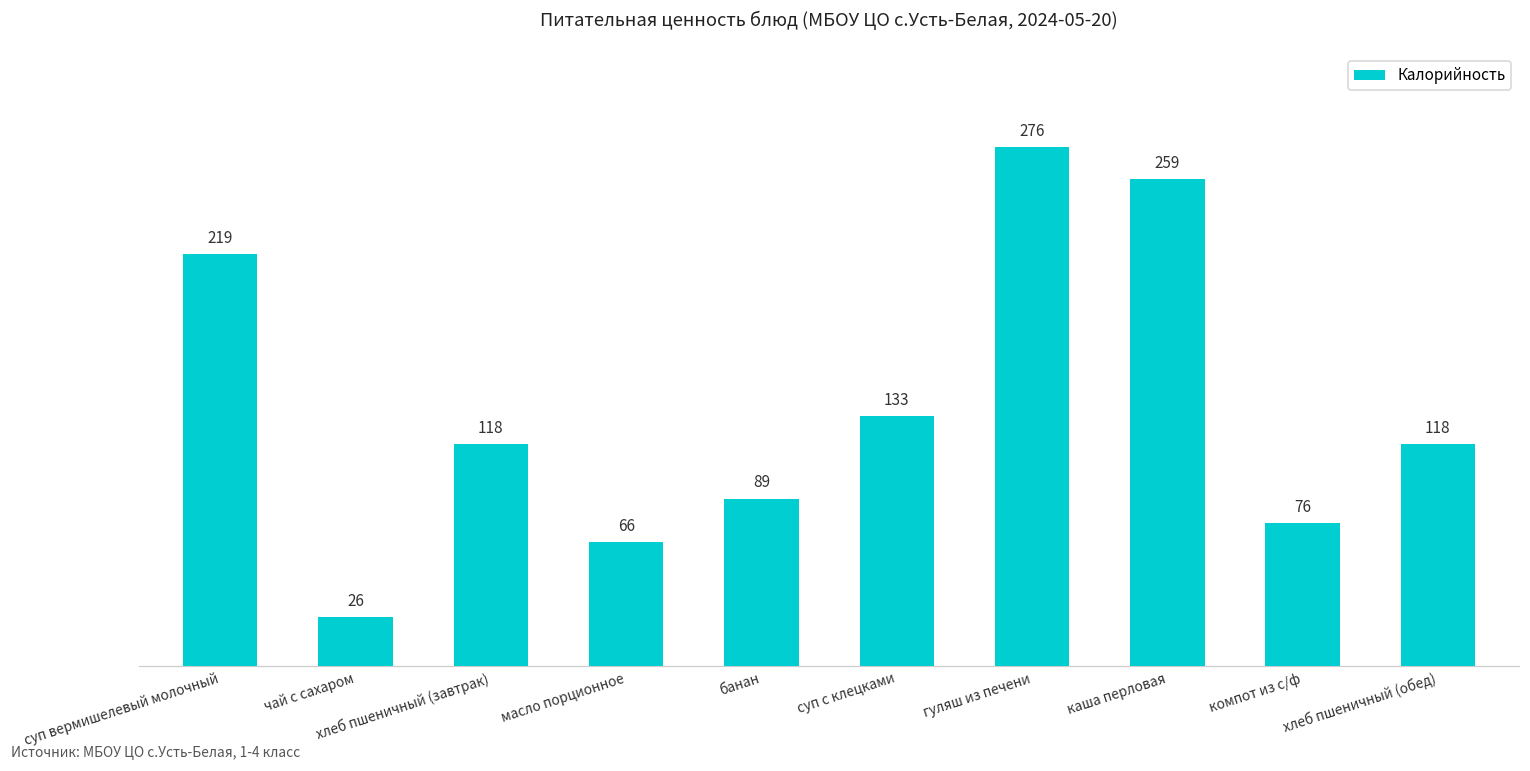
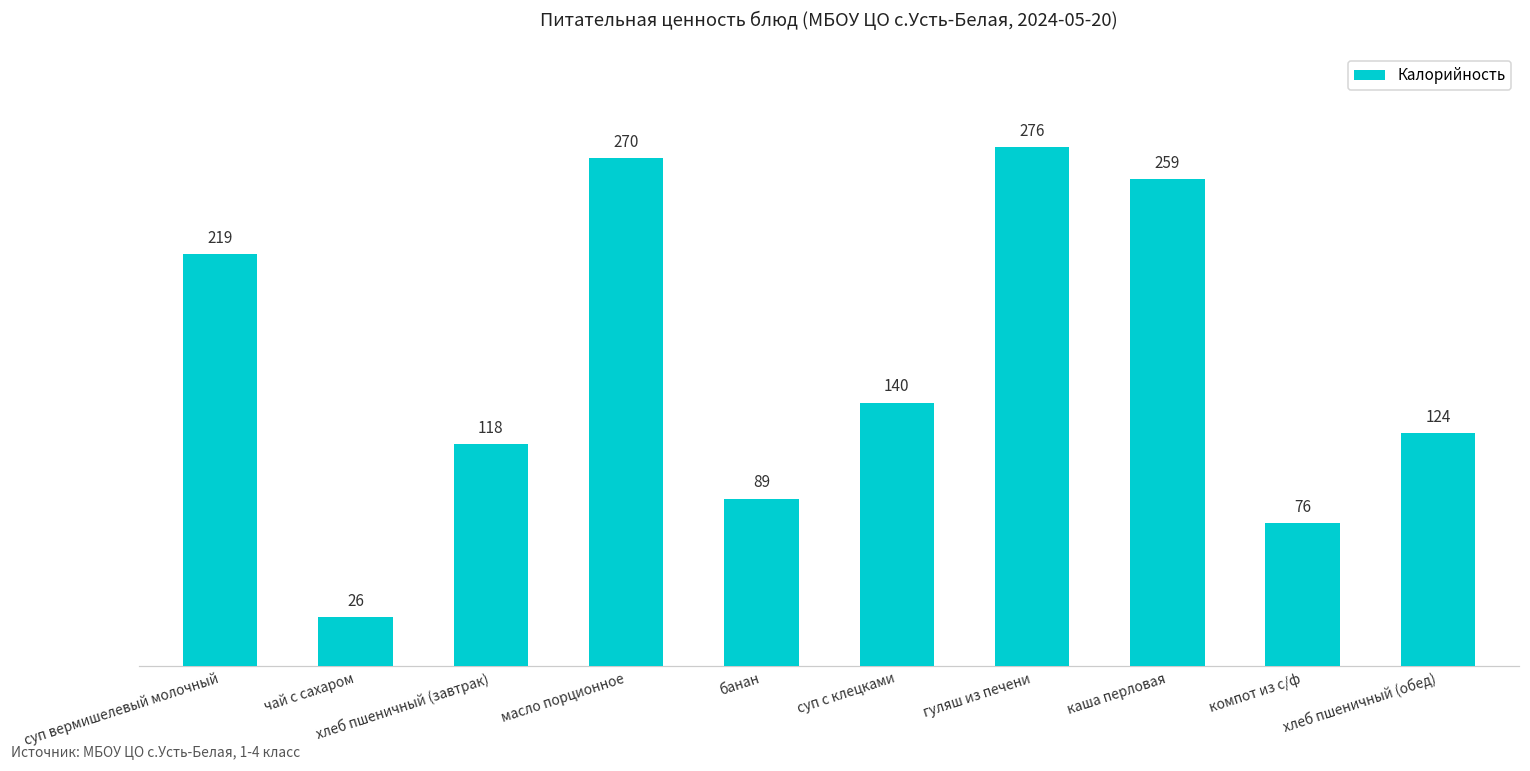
  {
    "суп вермишелевый молочный": 219,
    "чай с сахаром": 26,
    "хлеб пшеничный (завтрак)": 118,
-   "масло порционное": 66,
+   "масло порционное": 270,
    "банан": 89,
-   "суп с клецками": 133,
+   "суп с клецками": 140,
    "гуляш из печени": 276,
    "каша перловая": 259,
    "компот из с/ф": 76,
-   "хлеб пшеничный (обед)": 118
+   "хлеб пшеничный (обед)": 124
  }
